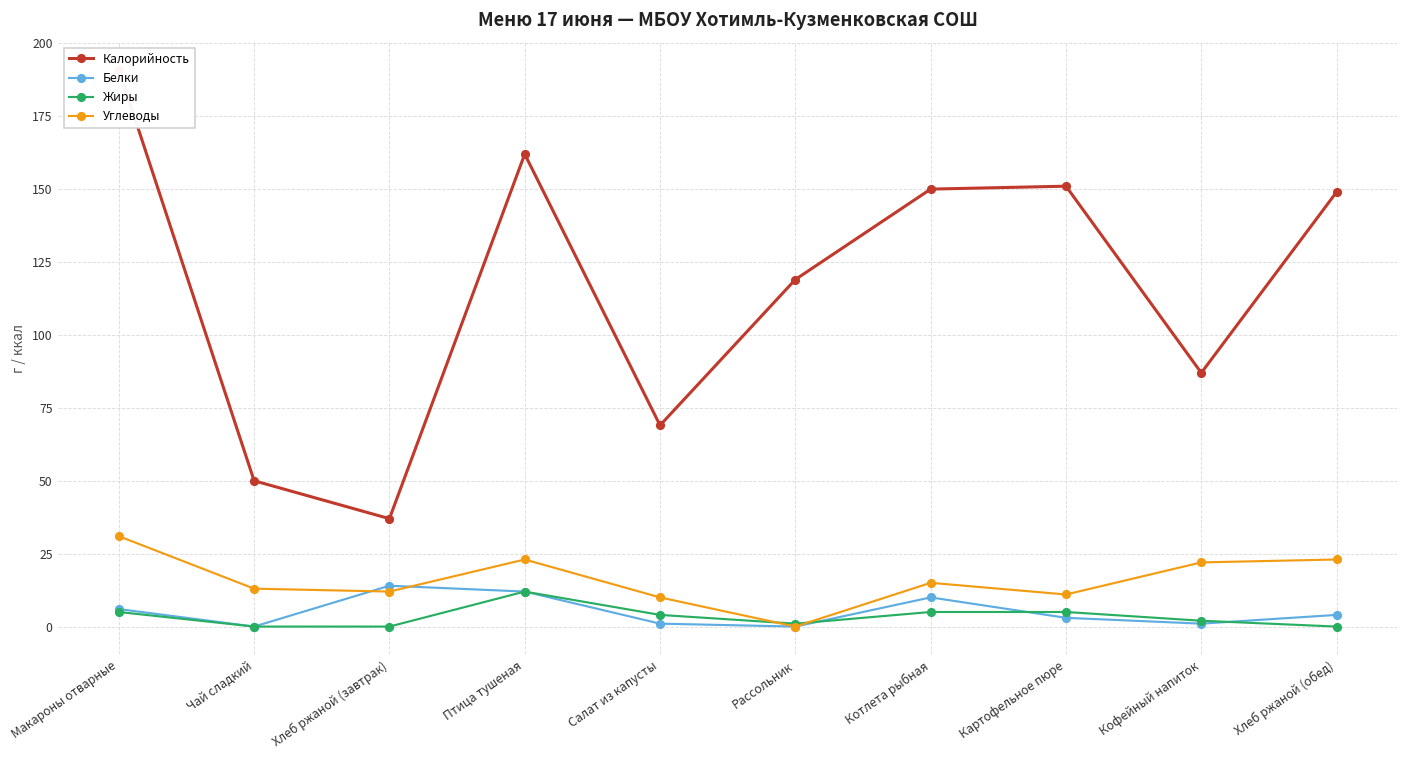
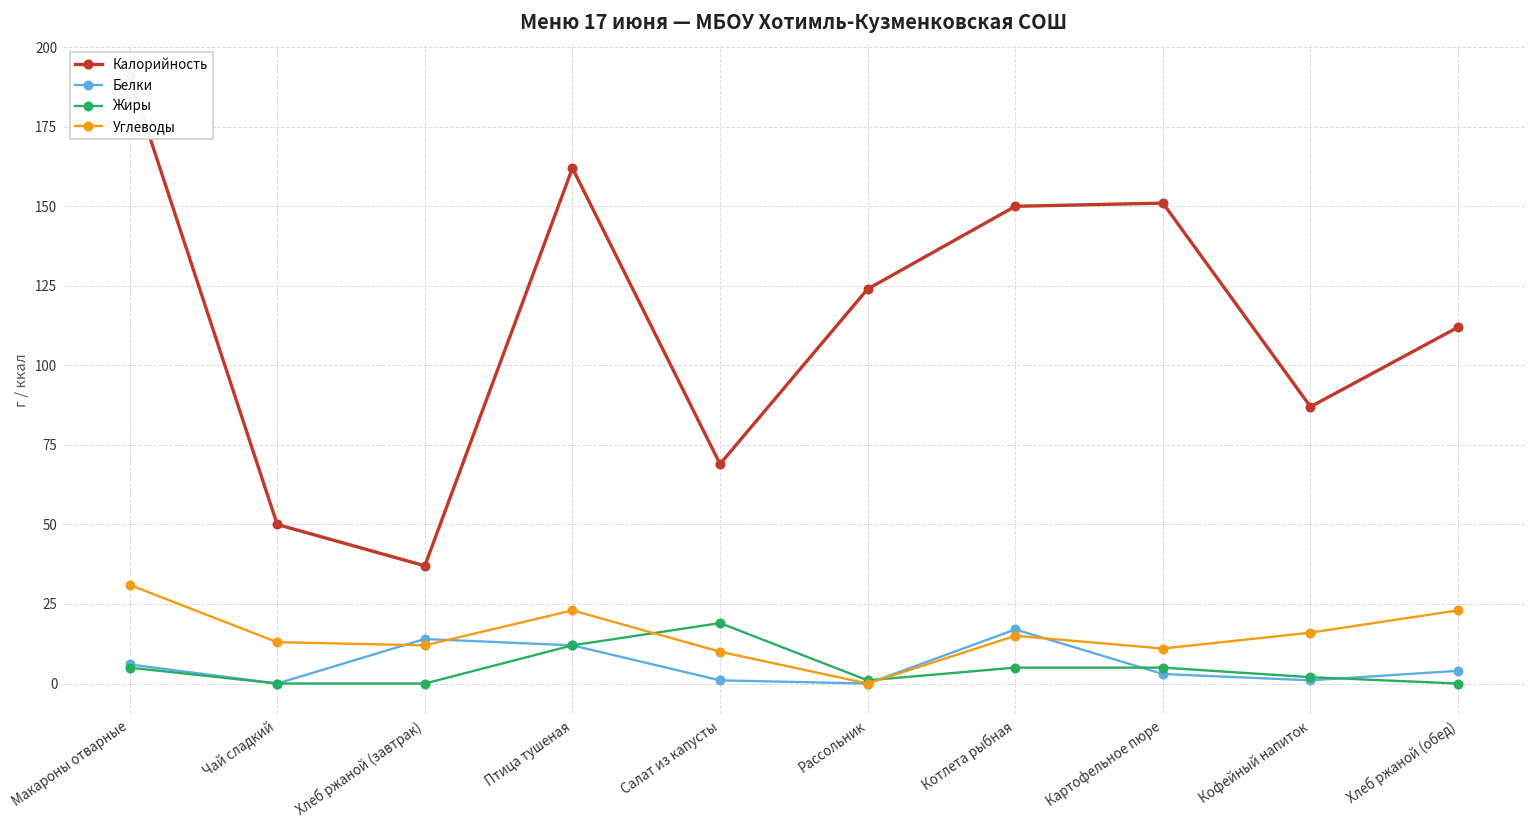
  {
    "Калорийность": {
      "Чай сладкий": 50,
      "Хлеб ржаной (завтрак)": 37,
      "Птица тушеная": 162,
      "Салат из капусты": 69,
-     "Рассольник": 119,
+     "Рассольник": 124,
      "Котлета рыбная": 150,
      "Картофельное пюре": 151,
      "Кофейный напиток": 87,
-     "Хлеб ржаной (обед)": 149
+     "Хлеб ржаной (обед)": 112
    },
    "Белки": {
      "Макароны отварные": 6,
      "Хлеб ржаной (завтрак)": 14,
      "Салат из капусты": 1,
-     "Котлета рыбная": 10,
+     "Котлета рыбная": 17,
      "Картофельное пюре": 3,
      "Кофейный напиток": 1,
      "Хлеб ржаной (обед)": 4
    },
    "Жиры": {
      "Макароны отварные": 5,
      "Хлеб ржаной (завтрак)": 0,
-     "Салат из капусты": 4,
+     "Салат из капусты": 19,
      "Рассольник": 1,
      "Котлета рыбная": 5,
      "Картофельное пюре": 5,
      "Кофейный напиток": 2,
      "Хлеб ржаной (обед)": 0
    },
    "Углеводы": {
      "Макароны отварные": 31,
      "Чай сладкий": 13,
      "Хлеб ржаной (завтрак)": 12,
      "Птица тушеная": 23,
      "Салат из капусты": 10,
      "Котлета рыбная": 15,
      "Картофельное пюре": 11,
-     "Кофейный напиток": 22,
+     "Кофейный напиток": 16,
      "Хлеб ржаной (обед)": 23
    }
  }
